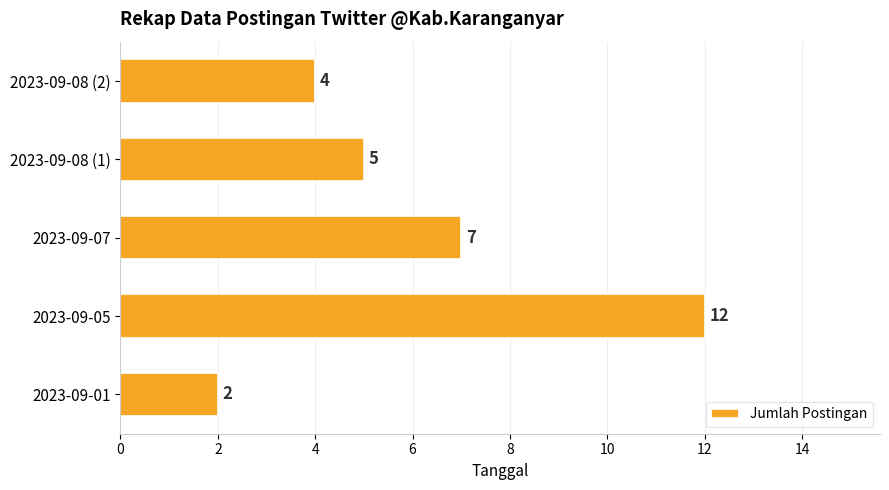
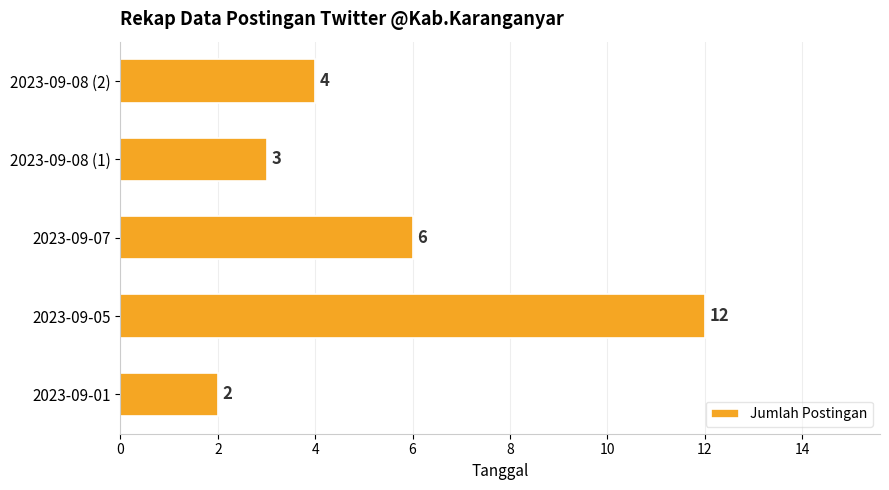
  {
    "2023-09-08 (2)": 4,
-   "2023-09-08 (1)": 5,
-   "2023-09-07": 7,
+   "2023-09-08 (1)": 3,
+   "2023-09-07": 6,
    "2023-09-05": 12,
    "2023-09-01": 2
  }
